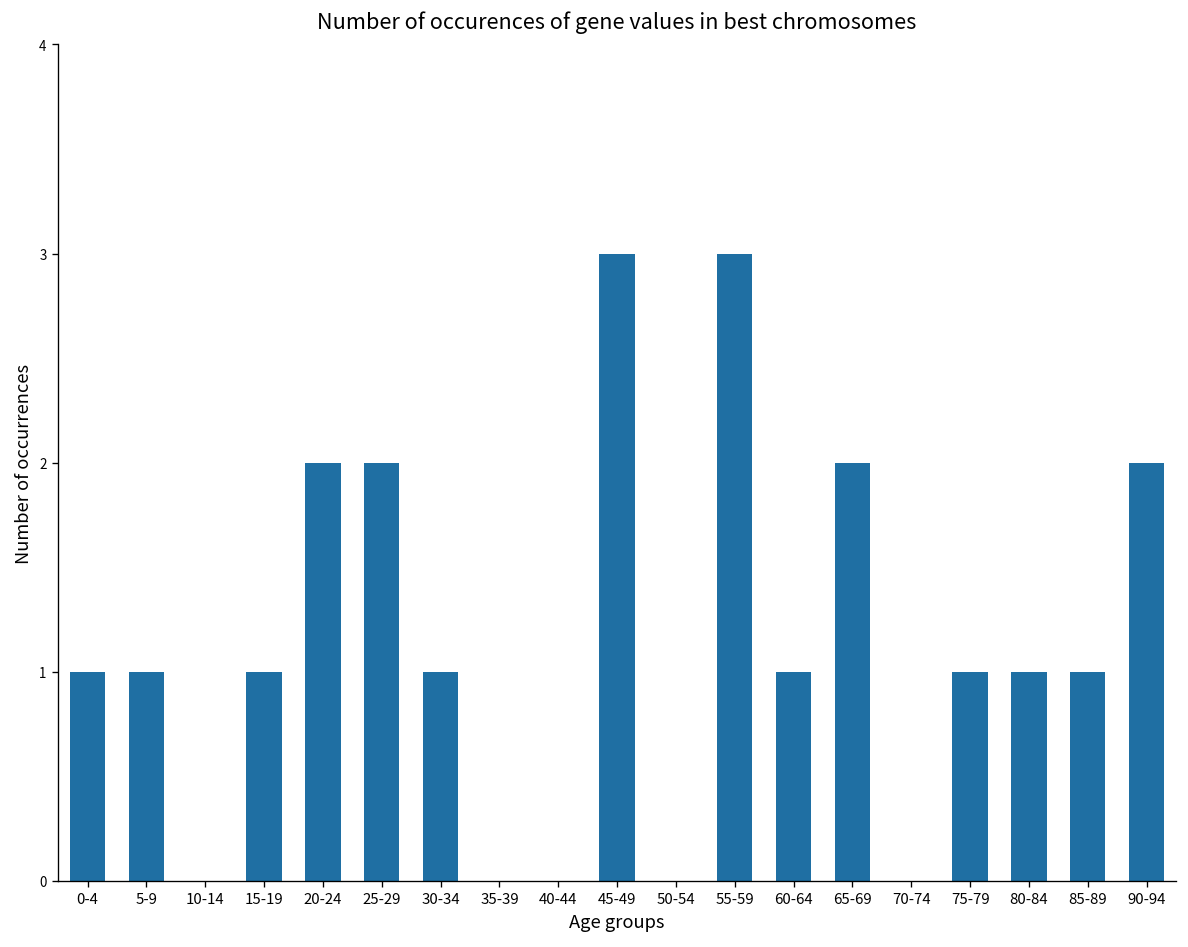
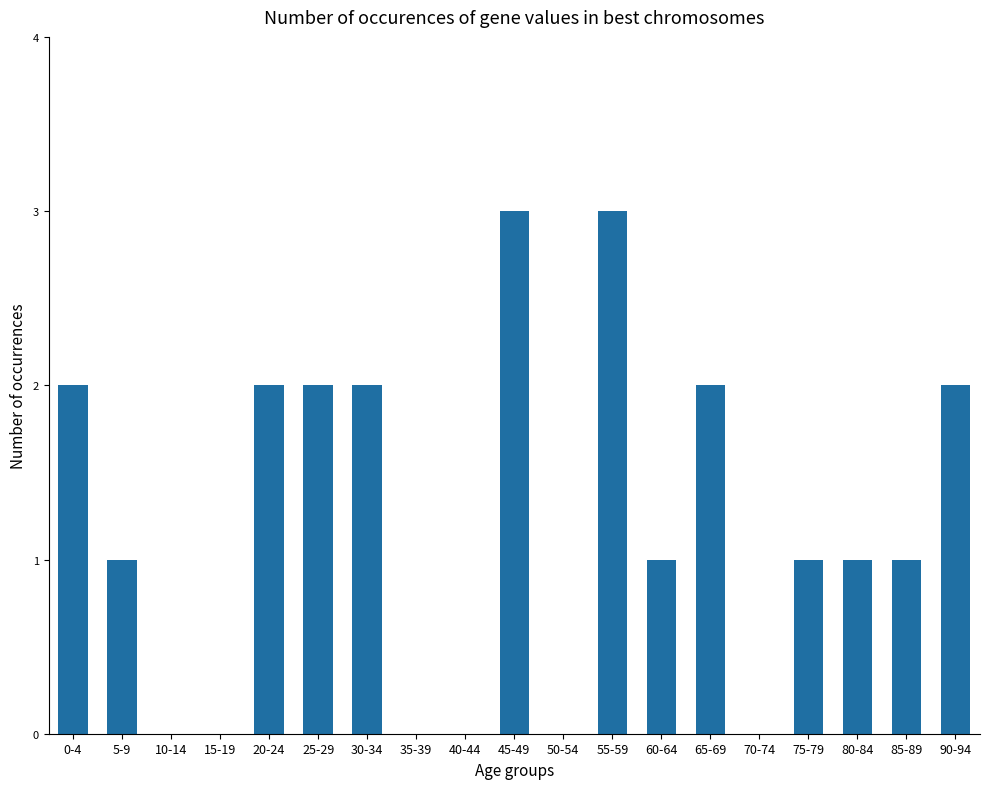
  {
-   "0-4": 1,
+   "0-4": 2,
    "5-9": 1,
    "10-14": 0,
-   "15-19": 1,
+   "15-19": 0,
    "20-24": 2,
    "25-29": 2,
-   "30-34": 1,
+   "30-34": 2,
    "35-39": 0,
    "40-44": 0,
    "45-49": 3,
    "50-54": 0,
    "55-59": 3,
    "60-64": 1,
    "65-69": 2,
    "70-74": 0,
    "75-79": 1,
    "80-84": 1,
    "85-89": 1,
    "90-94": 2
  }
